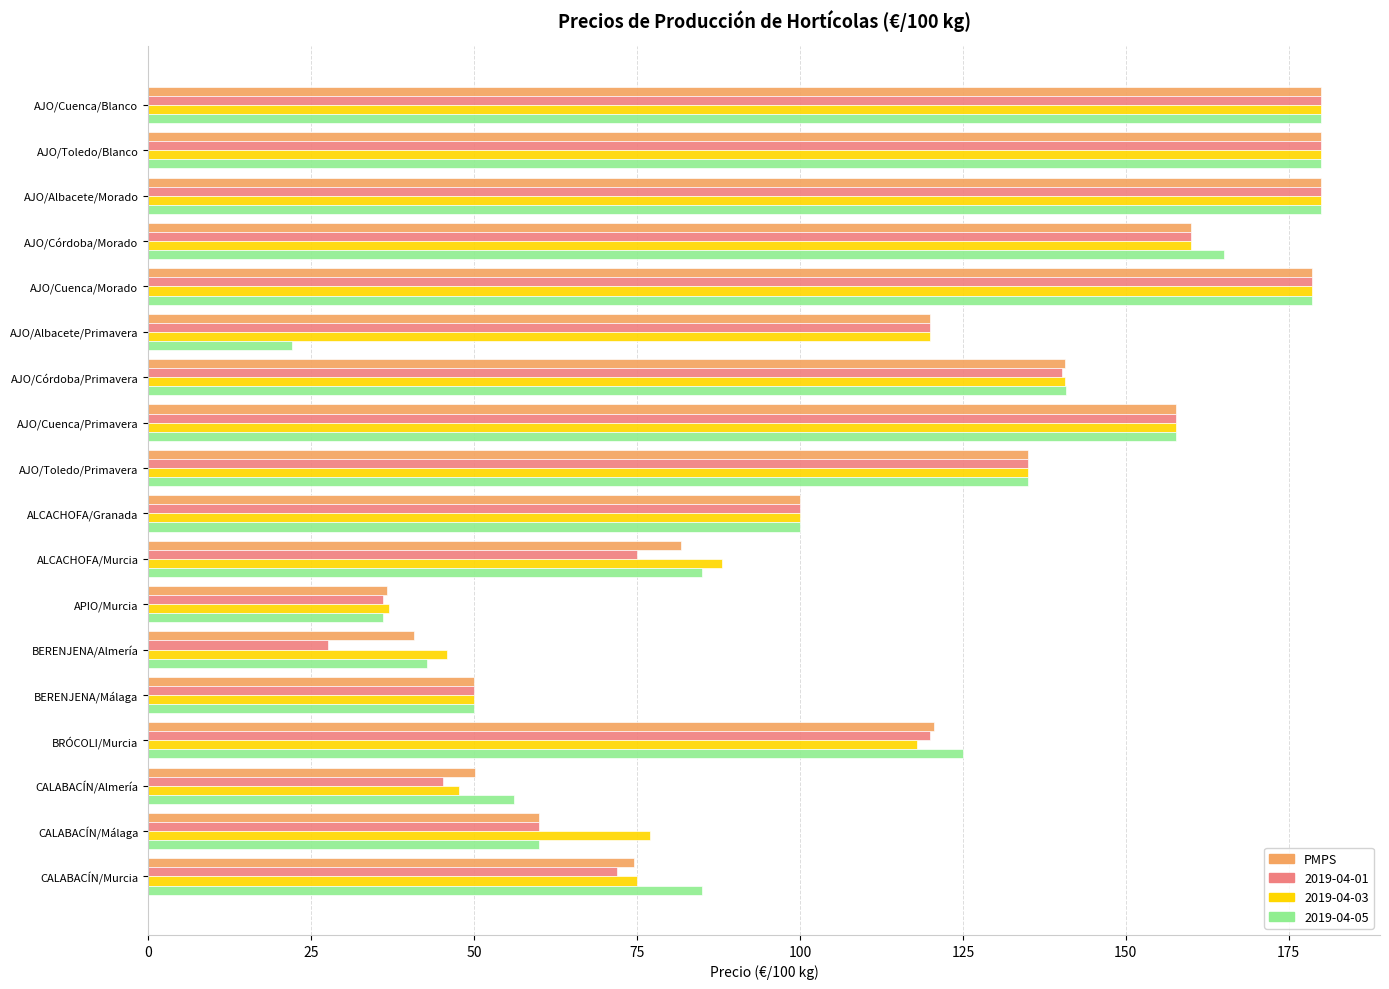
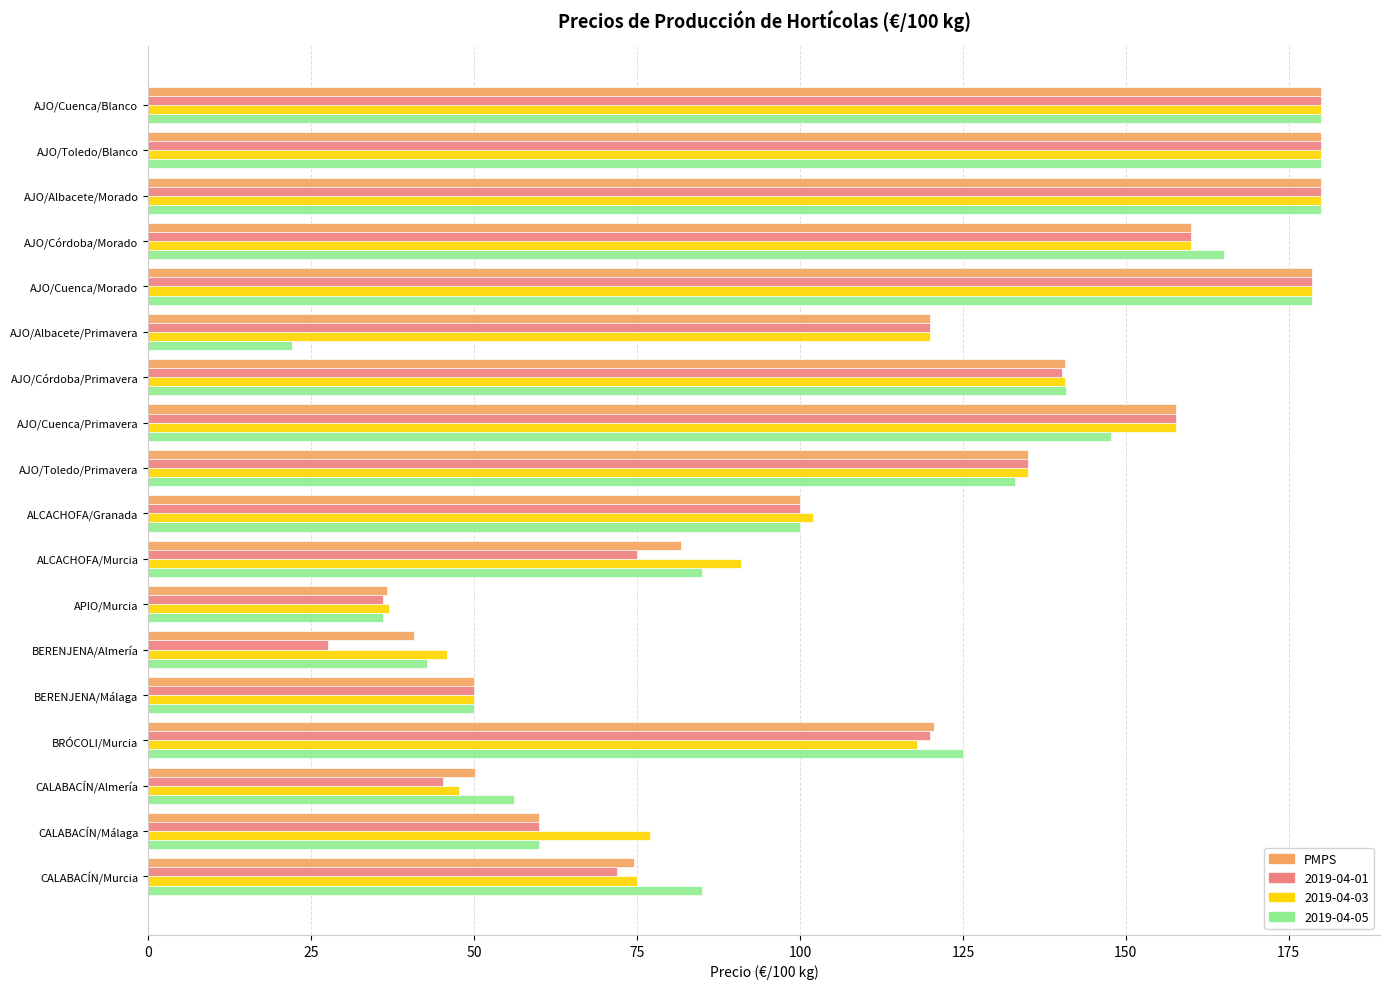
  {
    "2019-04-03": {
      "AJO/Cuenca/Blanco": 180,
      "AJO/Toledo/Blanco": 180,
      "AJO/Albacete/Morado": 180,
      "AJO/Córdoba/Morado": 160,
      "AJO/Cuenca/Morado": 179,
      "AJO/Albacete/Primavera": 120,
      "AJO/Córdoba/Primavera": 141,
      "AJO/Cuenca/Primavera": 158,
      "AJO/Toledo/Primavera": 135,
-     "ALCACHOFA/Granada": 100,
-     "ALCACHOFA/Murcia": 88,
+     "ALCACHOFA/Granada": 102,
+     "ALCACHOFA/Murcia": 91,
      "APIO/Murcia": 37,
      "BERENJENA/Almería": 46,
      "BERENJENA/Málaga": 50,
      "BRÓCOLI/Murcia": 118,
      "CALABACÍN/Almería": 48,
      "CALABACÍN/Málaga": 77,
      "CALABACÍN/Murcia": 75
    },
    "2019-04-05": {
      "AJO/Cuenca/Blanco": 180,
      "AJO/Toledo/Blanco": 180,
      "AJO/Albacete/Morado": 180,
      "AJO/Córdoba/Morado": 165,
      "AJO/Cuenca/Morado": 179,
      "AJO/Albacete/Primavera": 22,
      "AJO/Córdoba/Primavera": 141,
-     "AJO/Cuenca/Primavera": 158,
-     "AJO/Toledo/Primavera": 135,
+     "AJO/Cuenca/Primavera": 148,
+     "AJO/Toledo/Primavera": 133,
      "ALCACHOFA/Granada": 100,
      "ALCACHOFA/Murcia": 85,
      "APIO/Murcia": 36,
      "BERENJENA/Almería": 43,
      "BERENJENA/Málaga": 50,
      "BRÓCOLI/Murcia": 125,
      "CALABACÍN/Almería": 56,
      "CALABACÍN/Málaga": 60,
      "CALABACÍN/Murcia": 85
    }
  }
